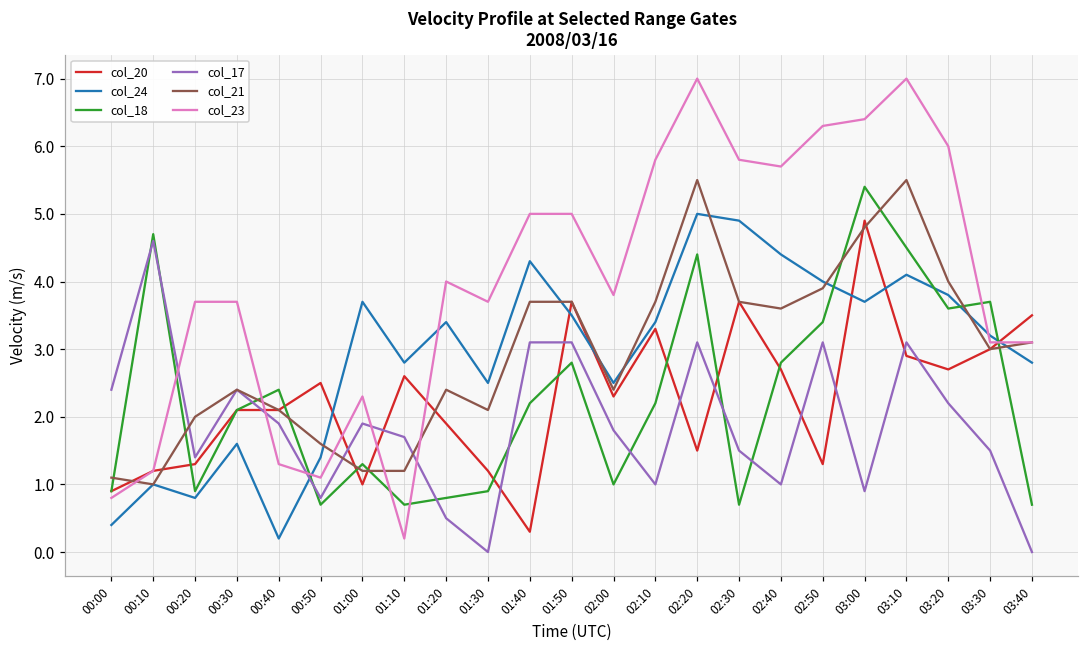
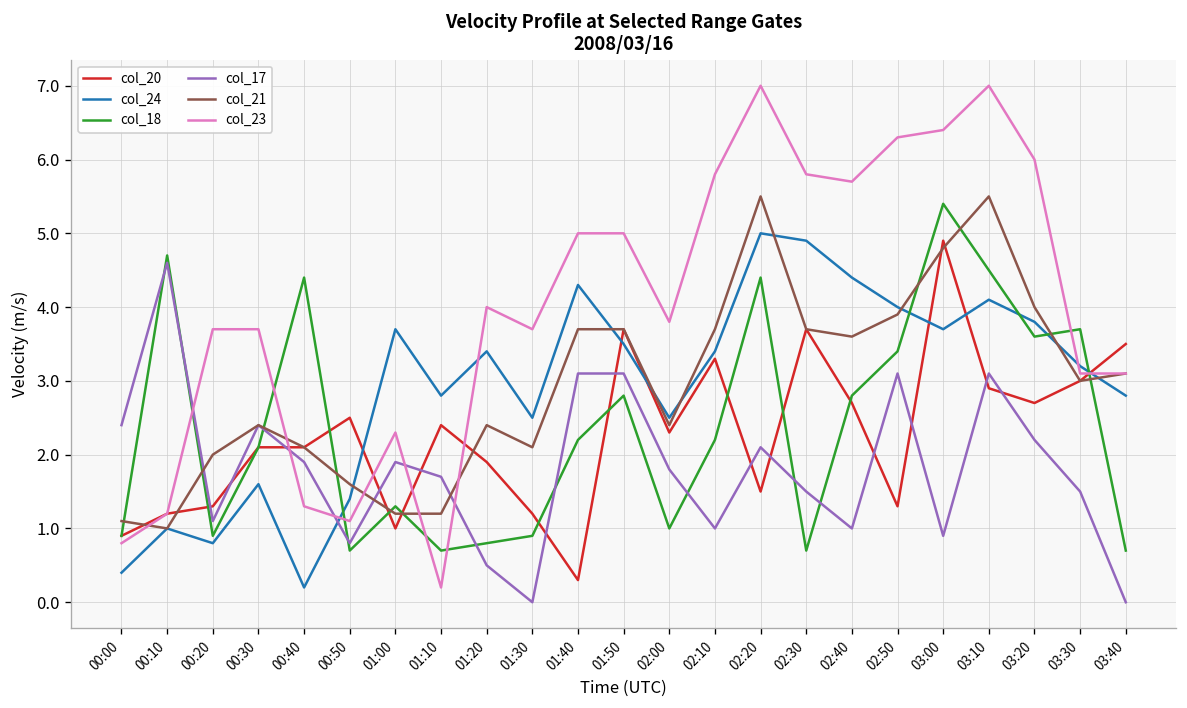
  {
    "col_20": {
      "00:20": 1.3,
      "00:50": 2.5,
      "01:00": 1.0,
-     "01:10": 2.6,
+     "01:10": 2.4,
      "01:20": 1.9,
      "01:30": 1.2,
      "01:40": 0.3,
      "02:00": 2.3,
      "02:10": 3.3,
      "02:20": 1.5,
      "02:40": 2.7,
      "02:50": 1.3,
      "03:00": 4.9,
      "03:10": 2.9,
      "03:20": 2.7,
      "03:40": 3.5
    },
    "col_24": {
      "00:00": 0.4,
      "00:20": 0.8,
      "00:30": 1.6,
      "00:40": 0.2,
      "00:50": 1.4,
      "01:00": 3.7,
      "01:10": 2.8,
      "01:20": 3.4,
      "01:30": 2.5,
      "01:40": 4.3,
      "01:50": 3.5,
      "02:00": 2.5,
      "02:10": 3.4,
      "02:20": 5.0,
      "02:30": 4.9,
      "02:40": 4.4,
      "02:50": 4.0,
      "03:00": 3.7,
      "03:10": 4.1,
      "03:20": 3.8,
      "03:30": 3.2,
      "03:40": 2.8
    },
    "col_18": {
      "00:10": 4.7,
      "00:20": 0.9,
-     "00:40": 2.4,
+     "00:40": 4.4,
      "00:50": 0.7,
      "01:00": 1.3,
      "01:10": 0.7,
      "01:20": 0.8,
      "01:30": 0.9,
      "01:40": 2.2,
      "01:50": 2.8,
      "02:00": 1.0,
      "02:10": 2.2,
      "02:20": 4.4,
      "02:30": 0.7,
      "02:40": 2.8,
      "02:50": 3.4,
      "03:00": 5.4,
      "03:10": 4.5,
      "03:20": 3.6,
      "03:30": 3.7,
      "03:40": 0.7
    },
    "col_17": {
      "00:00": 2.4,
      "00:10": 4.6,
-     "00:20": 1.4,
+     "00:20": 1.1,
      "00:40": 1.9,
      "00:50": 0.8,
      "01:00": 1.9,
      "01:10": 1.7,
      "01:20": 0.5,
      "01:30": 0.0,
      "01:40": 3.1,
      "01:50": 3.1,
      "02:00": 1.8,
      "02:10": 1.0,
-     "02:20": 3.1,
+     "02:20": 2.1,
      "02:30": 1.5,
      "02:40": 1.0,
      "02:50": 3.1,
      "03:00": 0.9,
      "03:10": 3.1,
      "03:20": 2.2,
      "03:30": 1.5,
      "03:40": 0.0
    },
    "col_21": {
      "00:00": 1.1,
      "00:20": 2.0,
      "00:50": 1.6,
      "01:00": 1.2,
      "01:10": 1.2,
      "01:20": 2.4,
      "01:30": 2.1,
      "01:40": 3.7,
      "02:00": 2.4,
      "02:10": 3.7,
      "02:20": 5.5,
      "02:40": 3.6,
      "02:50": 3.9,
      "03:00": 4.8,
      "03:10": 5.5,
      "03:20": 4.0
    },
    "col_23": {
      "00:00": 0.8,
      "00:20": 3.7,
      "00:30": 3.7,
      "00:40": 1.3,
      "00:50": 1.1,
      "01:00": 2.3,
      "01:10": 0.2,
      "01:20": 4.0,
      "01:30": 3.7,
      "01:40": 5.0,
      "01:50": 5.0,
      "02:00": 3.8,
      "02:10": 5.8,
      "02:20": 7.0,
      "02:30": 5.8,
      "02:40": 5.7,
      "02:50": 6.3,
      "03:00": 6.4,
      "03:10": 7.0,
      "03:20": 6.0,
      "03:30": 3.1
    }
  }
